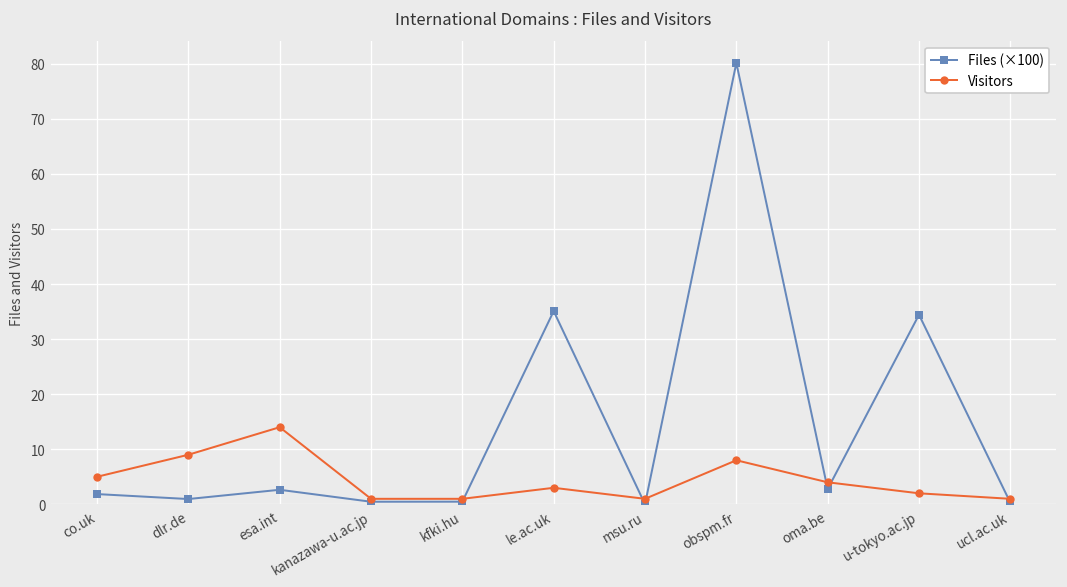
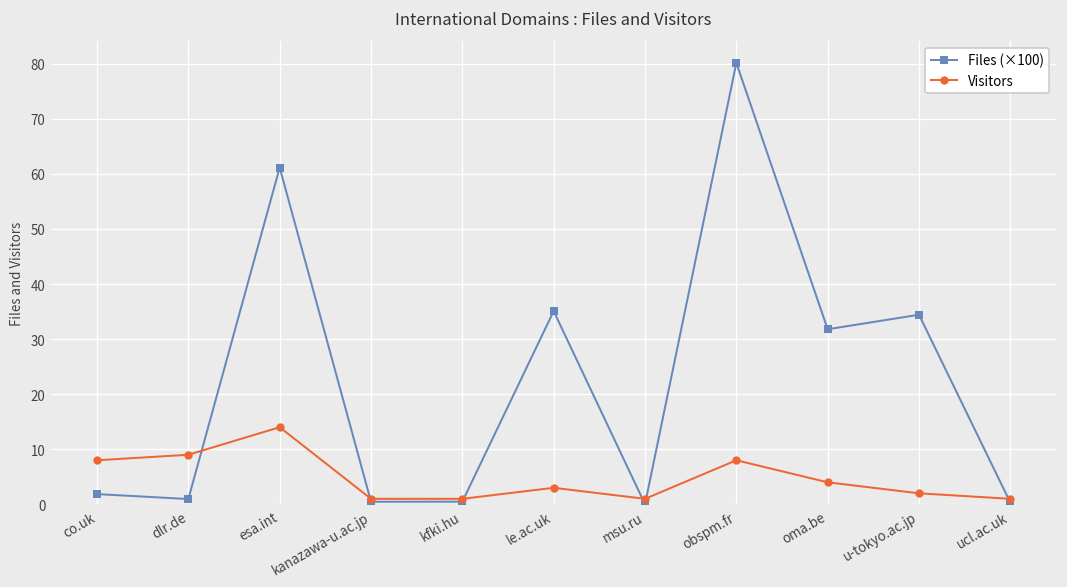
  {
    "Files (×100)": {
      "co.uk": 2,
      "dlr.de": 1,
-     "esa.int": 3,
+     "esa.int": 61,
      "le.ac.uk": 35,
      "msu.ru": 0,
      "obspm.fr": 80,
-     "oma.be": 3,
+     "oma.be": 32,
      "u-tokyo.ac.jp": 34,
      "ucl.ac.uk": 0
    },
    "Visitors": {
-     "co.uk": 5,
+     "co.uk": 8,
      "dlr.de": 9,
      "esa.int": 14,
      "le.ac.uk": 3,
      "msu.ru": 1,
      "obspm.fr": 8,
      "oma.be": 4,
      "u-tokyo.ac.jp": 2,
      "ucl.ac.uk": 1
    }
  }
